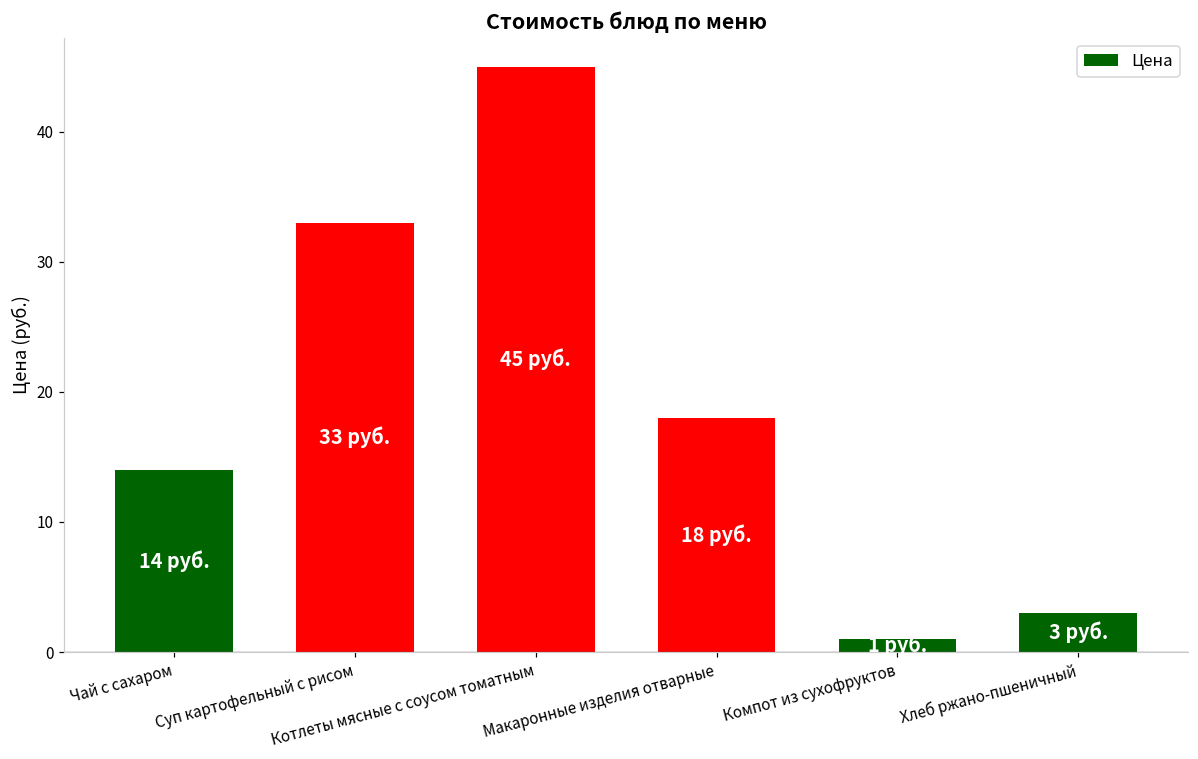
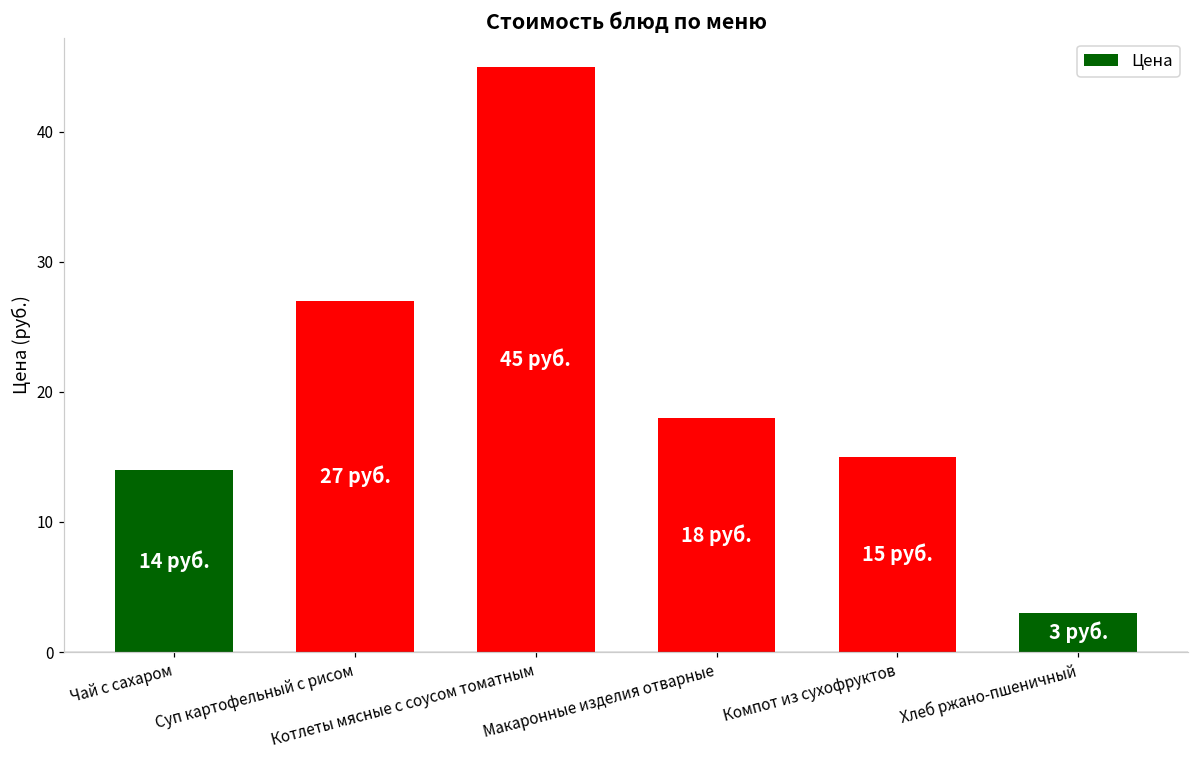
  {
    "Чай с сахаром": 14,
-   "Суп картофельный с рисом": 33,
+   "Суп картофельный с рисом": 27,
    "Котлеты мясные с соусом томатным": 45,
    "Макаронные изделия отварные": 18,
-   "Компот из сухофруктов": 1,
+   "Компот из сухофруктов": 15,
    "Хлеб ржано-пшеничный": 3
  }
